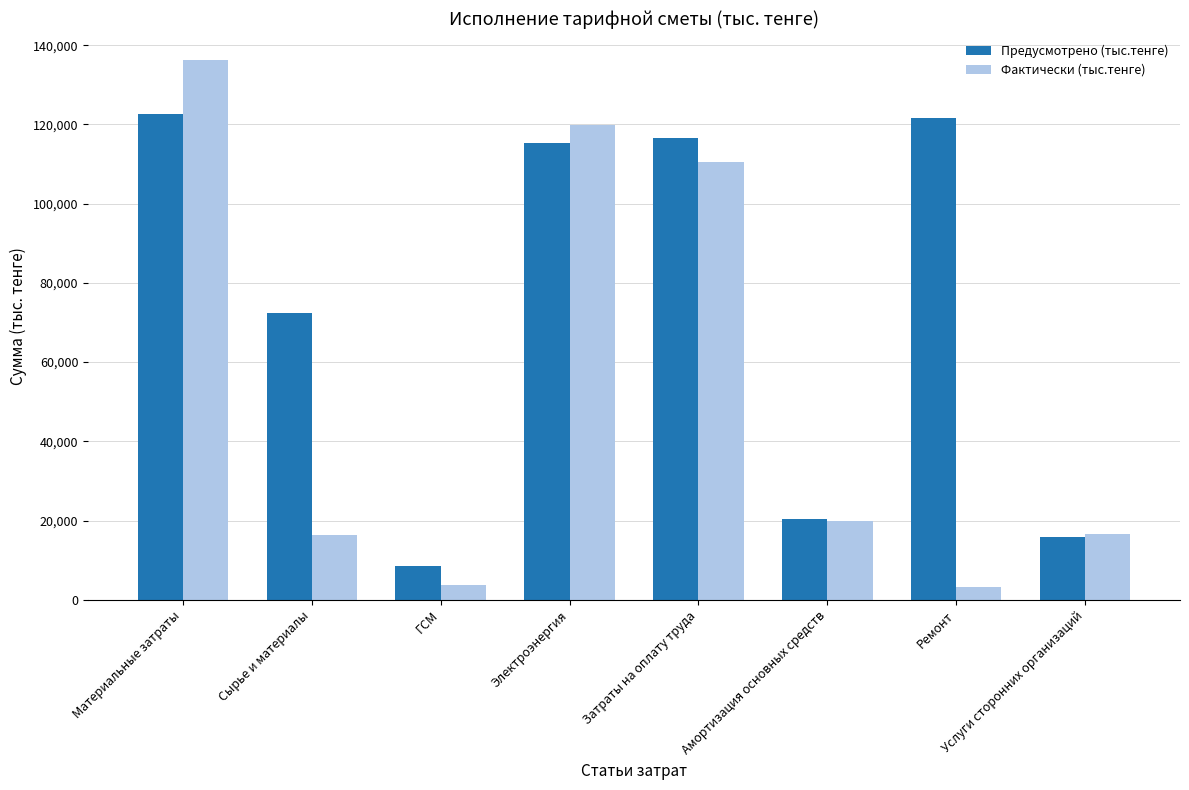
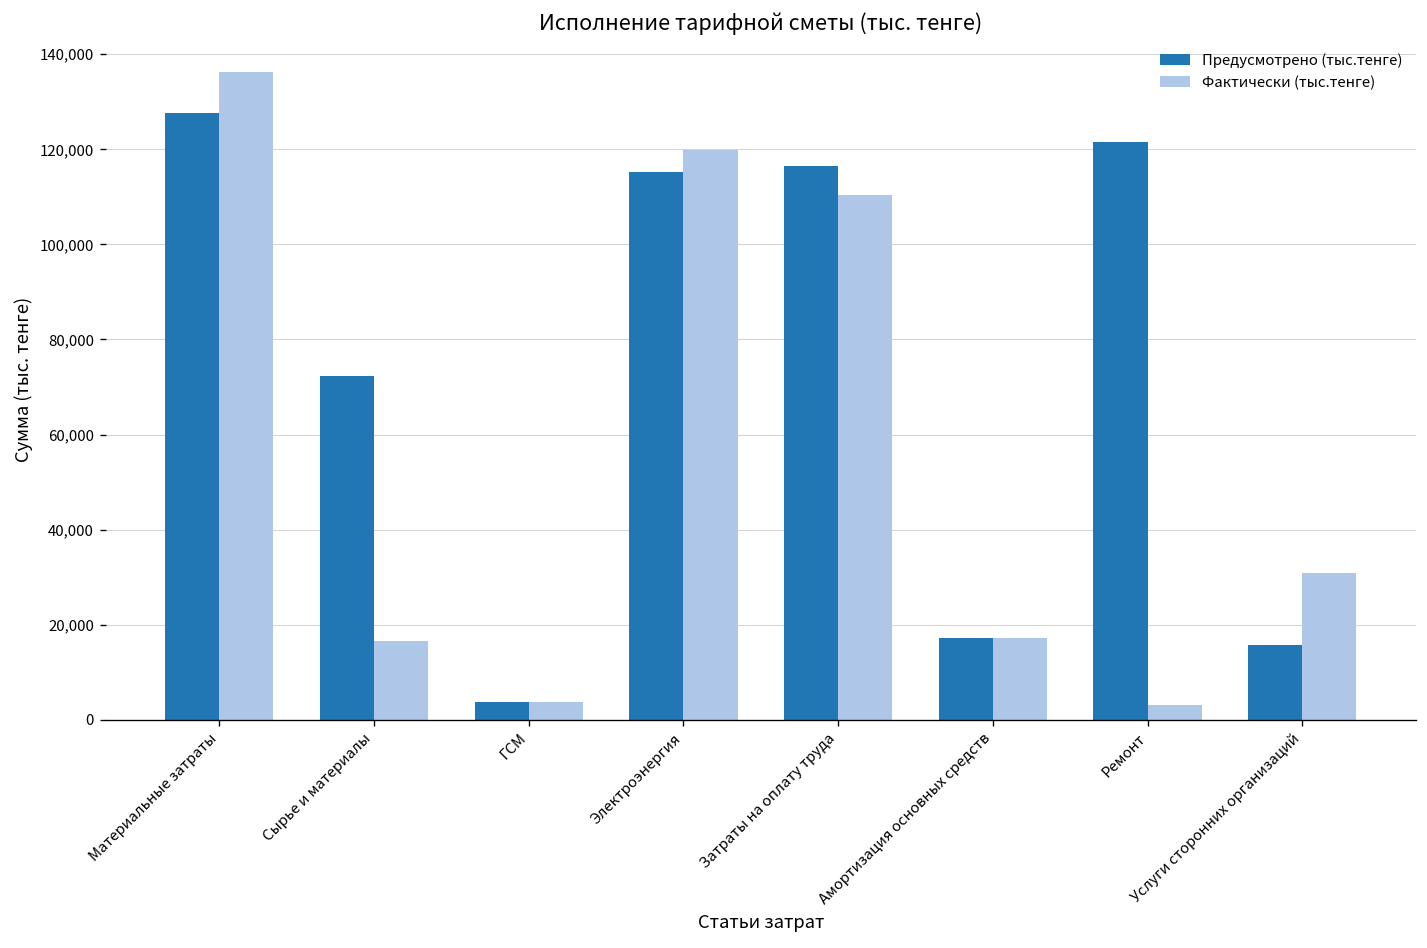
  {
    "Предусмотрено (тыс.тенге)": {
-     "Материальные затраты": "123,000",
+     "Материальные затраты": "128,000",
      "Сырье и материалы": "72,000",
-     "ГСМ": "9,000",
+     "ГСМ": "4,000",
      "Электроэнергия": "115,000",
      "Затраты на оплату труда": "116,000",
-     "Амортизация основных средств": "20,000",
+     "Амортизация основных средств": "17,000",
      "Ремонт": "122,000",
      "Услуги сторонних организаций": "16,000"
    },
    "Фактически (тыс.тенге)": {
      "Материальные затраты": "136,000",
      "Сырье и материалы": "16,000",
      "ГСМ": "4,000",
      "Электроэнергия": "120,000",
      "Затраты на оплату труда": "110,000",
-     "Амортизация основных средств": "20,000",
+     "Амортизация основных средств": "17,000",
      "Ремонт": "3,000",
-     "Услуги сторонних организаций": "17,000"
+     "Услуги сторонних организаций": "31,000"
    }
  }
